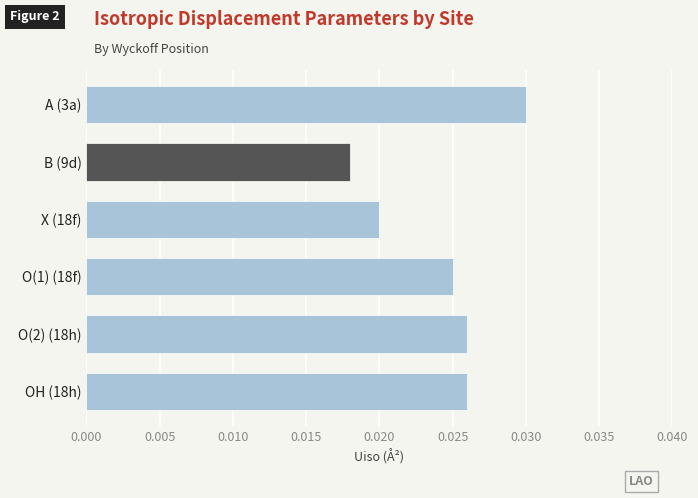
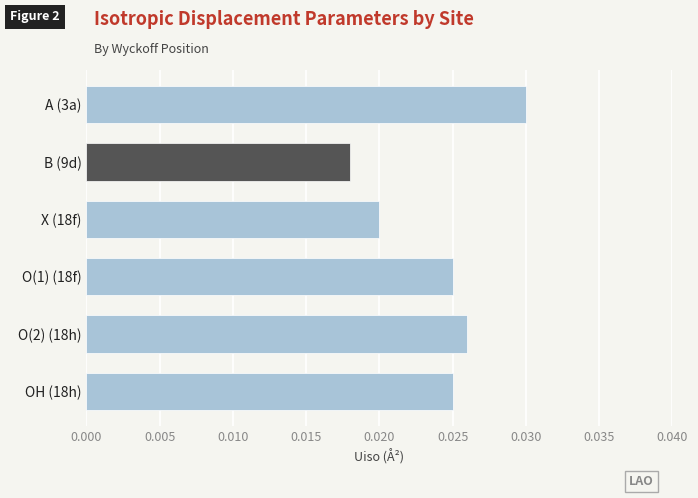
  {
    "A (3a)": 0.030,
    "B (9d)": 0.018,
    "X (18f)": 0.020,
    "O(1) (18f)": 0.025,
    "O(2) (18h)": 0.026,
-   "OH (18h)": 0.026
+   "OH (18h)": 0.025
  }
